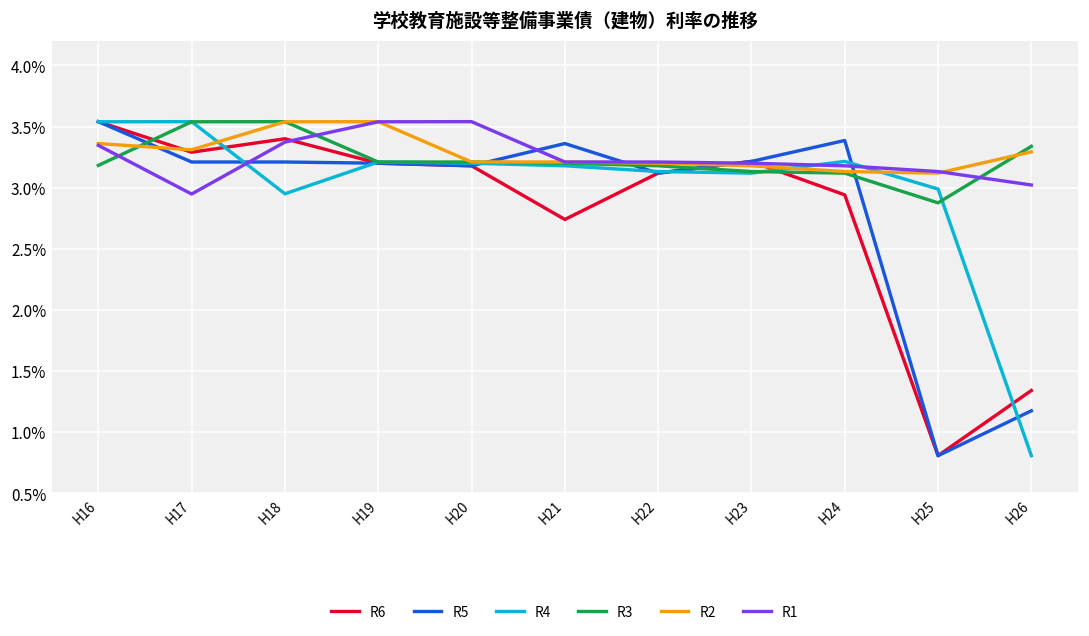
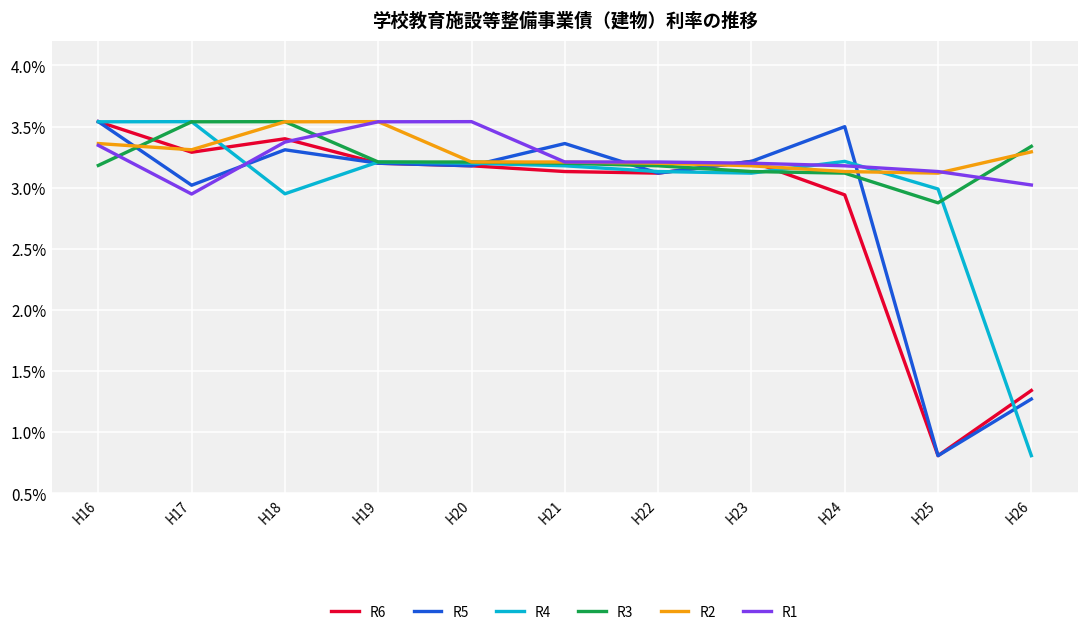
  {
    "R6": {
      "H18": "3.40%",
-     "H21": "2.74%",
+     "H21": "3.13%",
      "H24": "2.94%",
      "H26": "1.34%"
    },
    "R5": {
-     "H17": "3.21%",
-     "H18": "3.21%",
+     "H17": "3.02%",
+     "H18": "3.31%",
      "H21": "3.36%",
-     "H24": "3.39%",
-     "H26": "1.18%"
+     "H24": "3.50%",
+     "H26": "1.27%"
    },
    "R4": {
      "H18": "2.95%",
      "H24": "3.22%",
      "H25": "2.99%",
      "H26": "0.81%"
    },
    "R3": {
      "H16": "3.18%",
      "H25": "2.88%",
      "H26": "3.34%"
    },
    "R2": {
      "H26": "3.29%"
    },
    "R1": {
      "H17": "2.95%",
      "H18": "3.37%",
      "H20": "3.54%",
      "H24": "3.18%",
      "H26": "3.02%"
    }
  }
